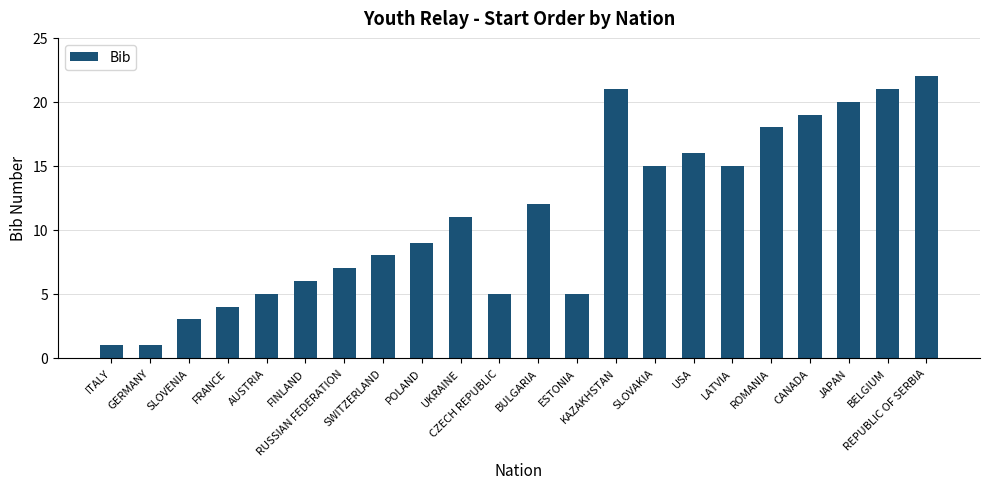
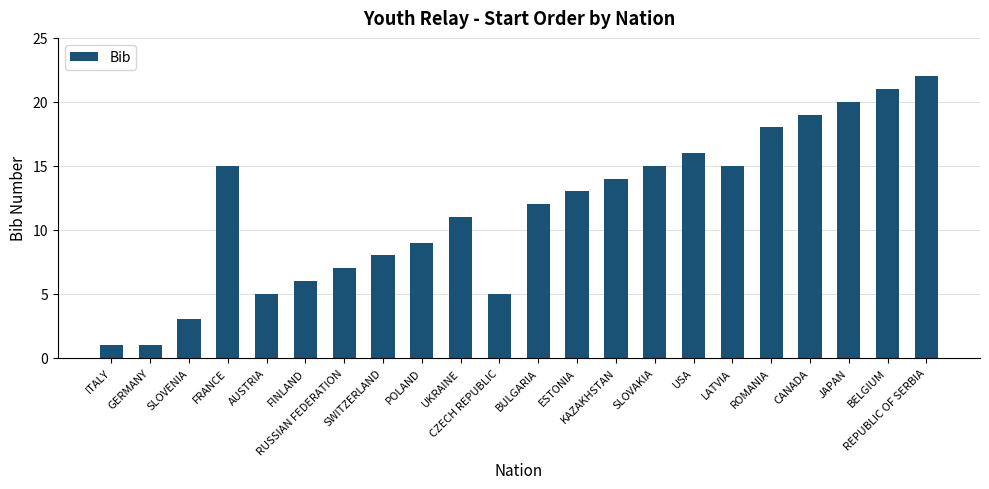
  {
    "ITALY": 1,
    "GERMANY": 1,
    "SLOVENIA": 3,
-   "FRANCE": 4,
+   "FRANCE": 15,
    "AUSTRIA": 5,
    "FINLAND": 6,
    "RUSSIAN FEDERATION": 7,
    "SWITZERLAND": 8,
    "POLAND": 9,
    "UKRAINE": 11,
    "CZECH REPUBLIC": 5,
    "BULGARIA": 12,
-   "ESTONIA": 5,
-   "KAZAKHSTAN": 21,
+   "ESTONIA": 13,
+   "KAZAKHSTAN": 14,
    "SLOVAKIA": 15,
    "USA": 16,
    "LATVIA": 15,
    "ROMANIA": 18,
    "CANADA": 19,
    "JAPAN": 20,
    "BELGIUM": 21,
    "REPUBLIC OF SERBIA": 22
  }
